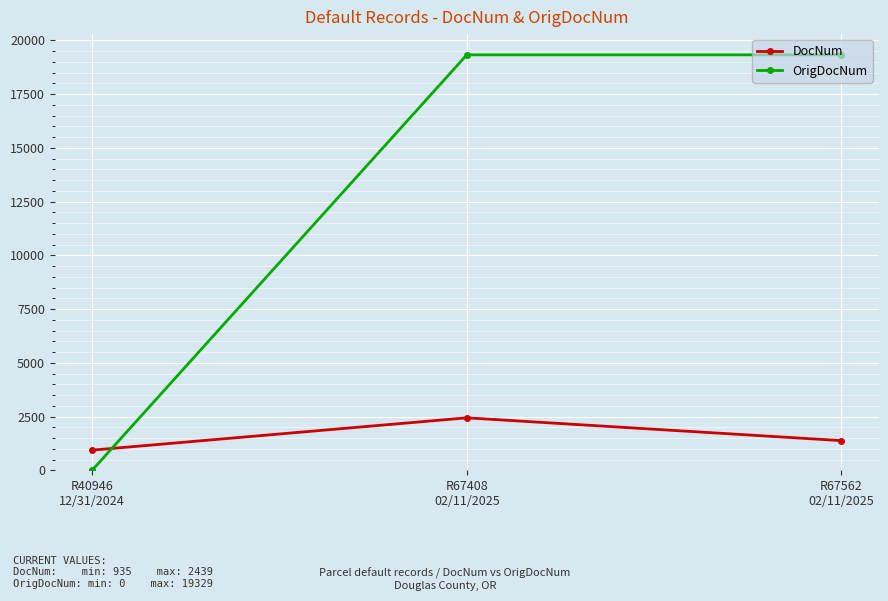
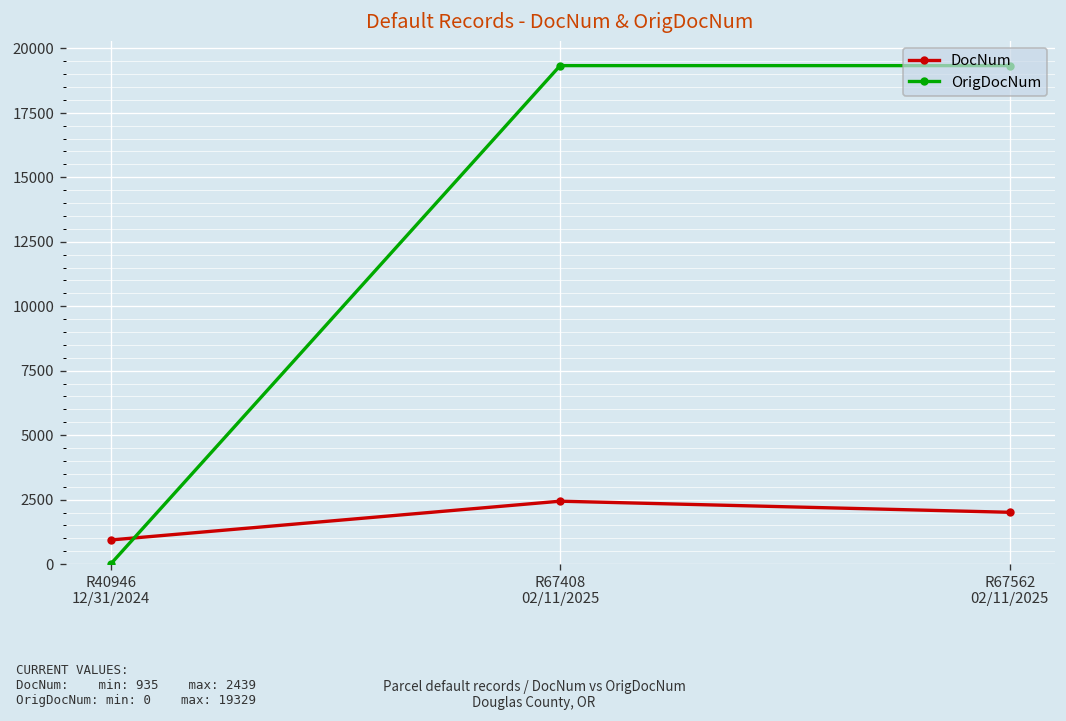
  {
    "DocNum": {
      "R40946 12/31/2024": 900,
      "R67408 02/11/2025": 2400,
-     "R67562 02/11/2025": 1400
+     "R67562 02/11/2025": 2000
    },
    "OrigDocNum": {
      "R40946 12/31/2024": 0,
      "R67408 02/11/2025": 19300
    }
  }
